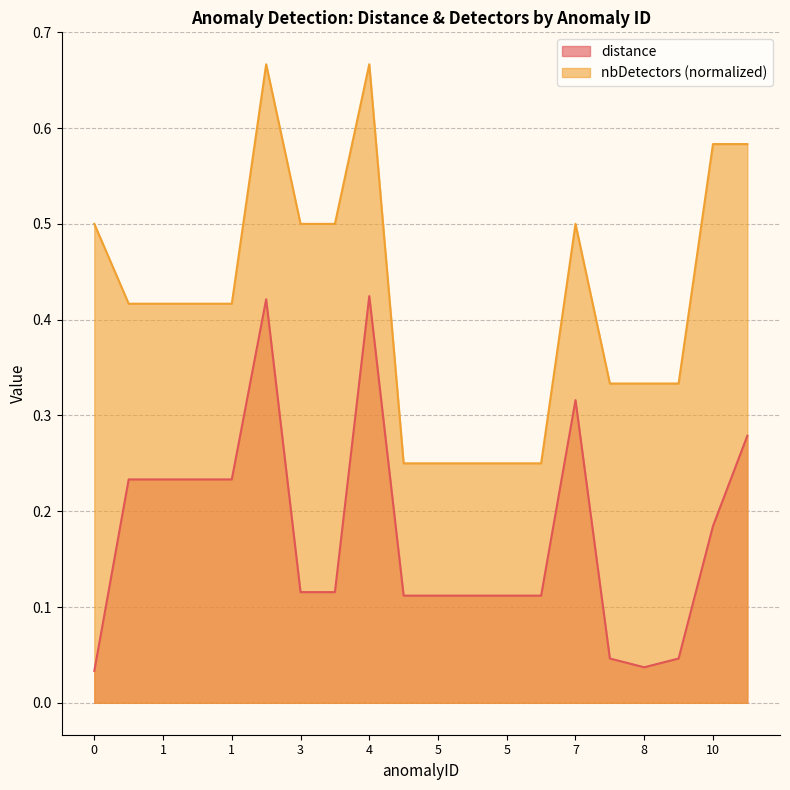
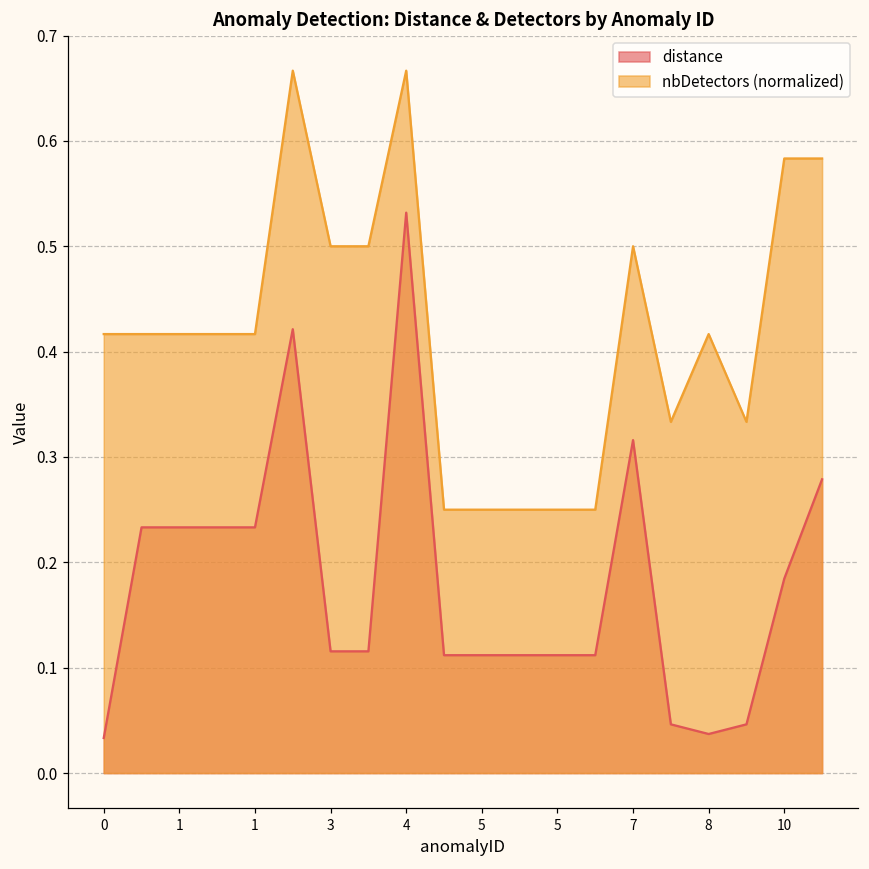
  {
    "distance": {
      "0": 0.03,
-     "4": 0.42,
+     "4": 0.53,
      "8": 0.04,
      "10": 0.18
    },
    "nbDetectors (normalized)": {
-     "0": 0.50,
+     "0": 0.42,
      "4": 0.67,
-     "8": 0.33,
+     "8": 0.42,
      "10": 0.58
    }
  }
